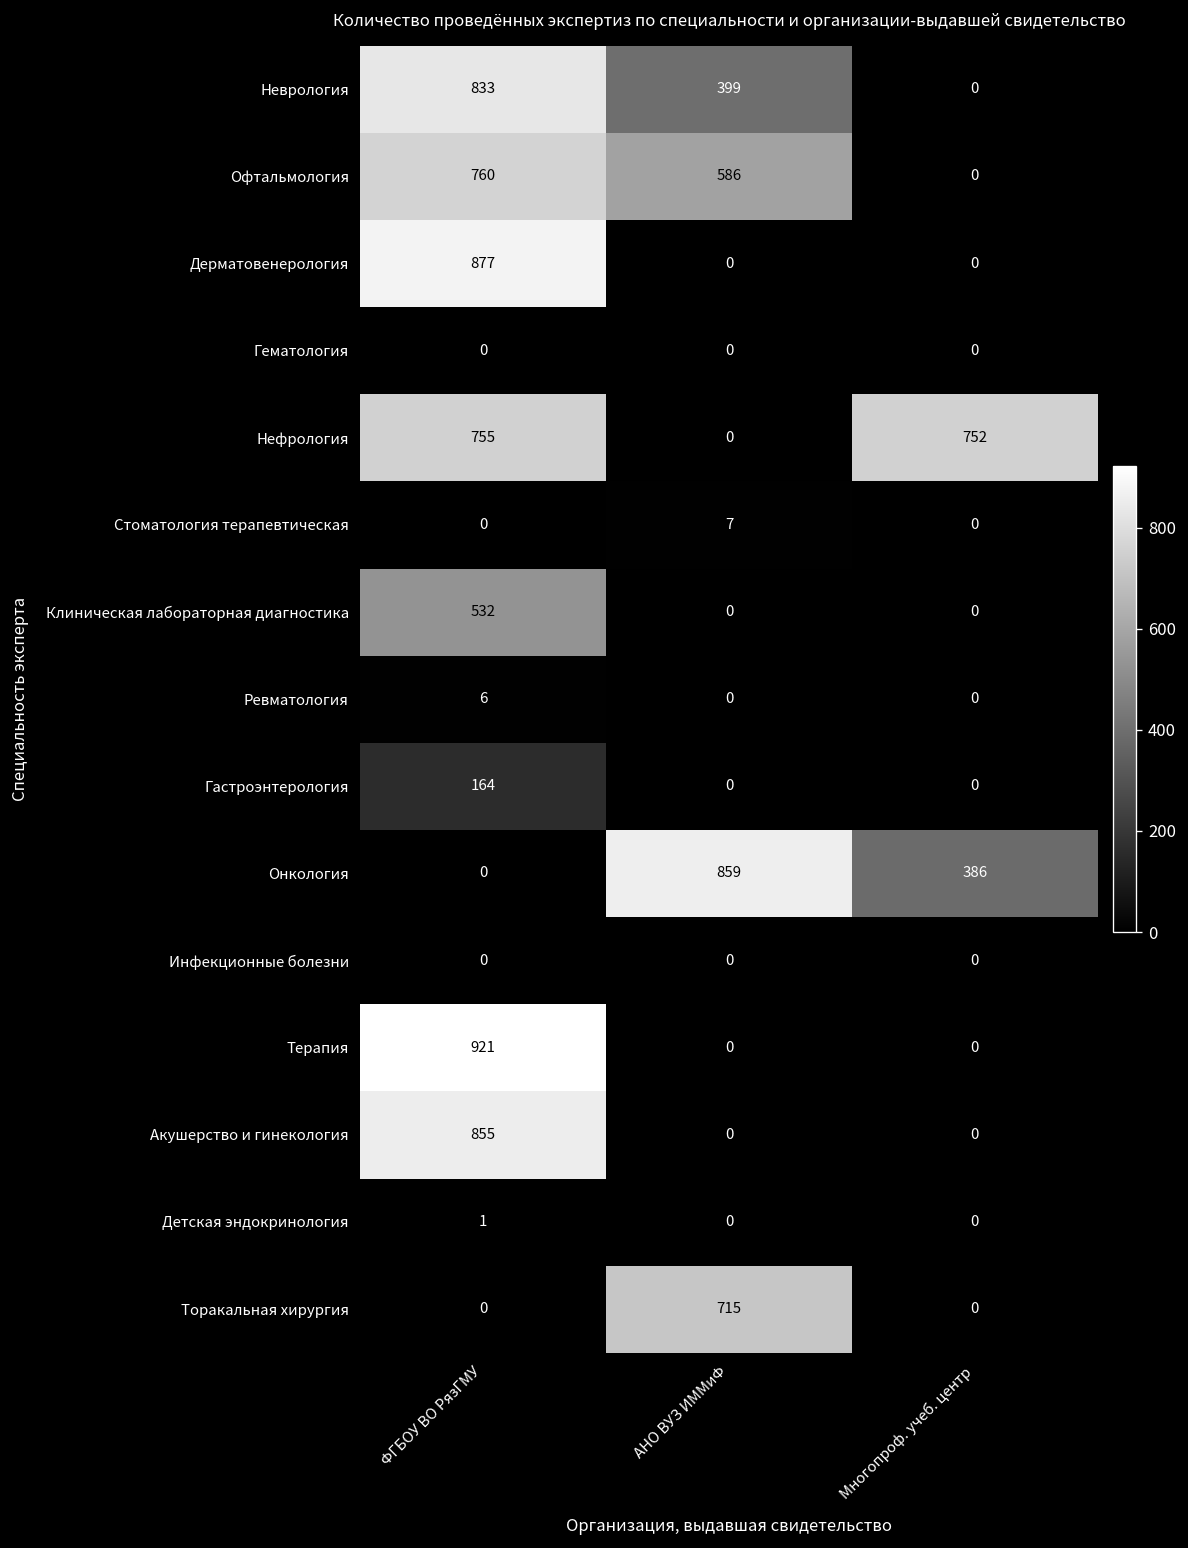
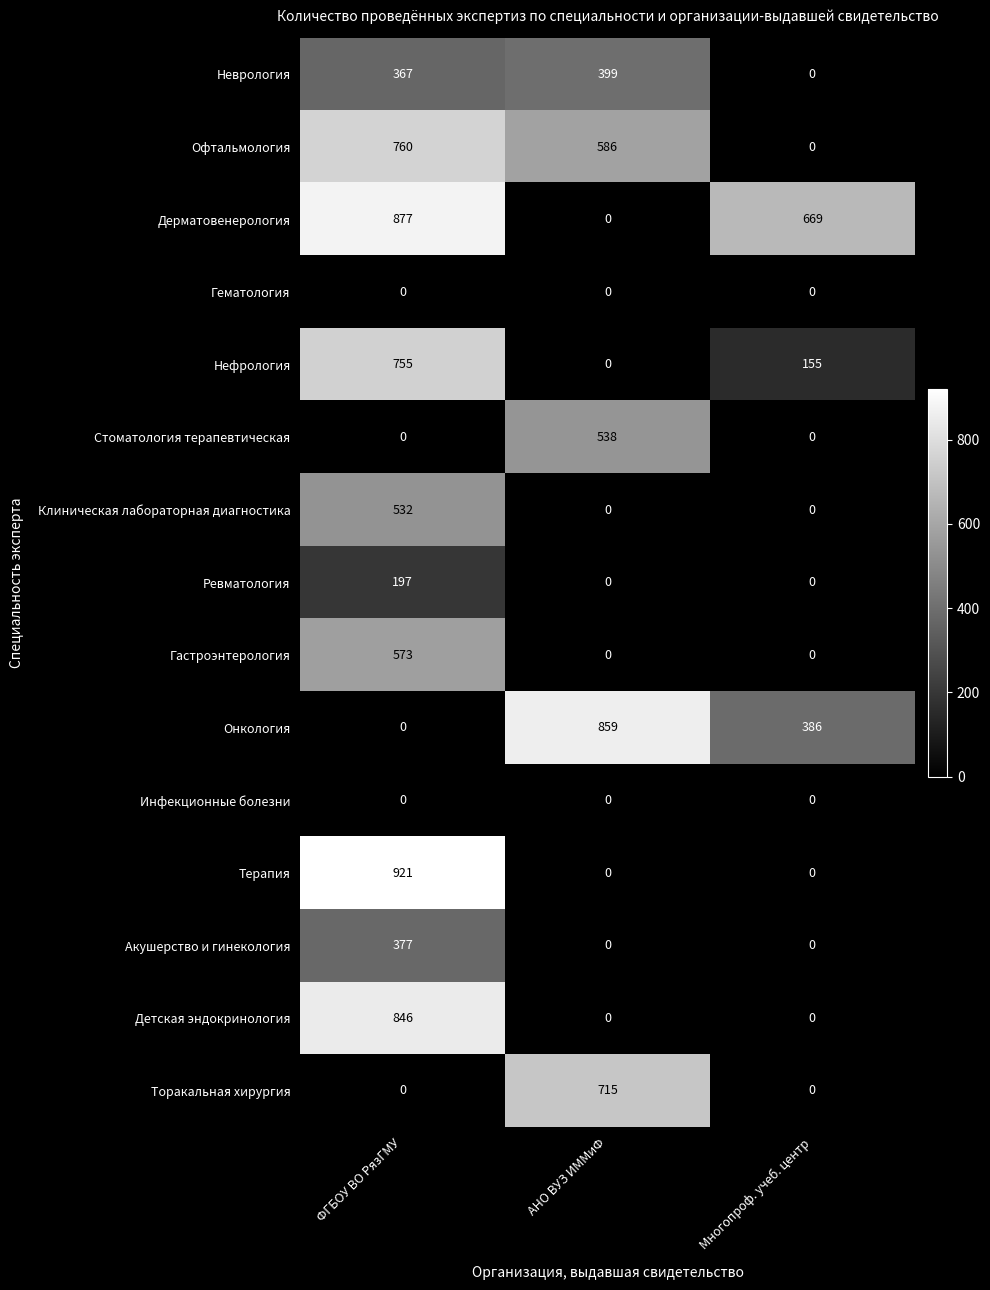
  {
    "Неврология": {
-     "ФГБОУ ВО РязГМУ": 833,
+     "ФГБОУ ВО РязГМУ": 367,
      "АНО ВУЗ ИММиФ": 399,
      "Многопроф. учеб. центр": 0
    },
    "Офтальмология": {
      "ФГБОУ ВО РязГМУ": 760,
      "АНО ВУЗ ИММиФ": 586,
      "Многопроф. учеб. центр": 0
    },
    "Дерматовенерология": {
      "ФГБОУ ВО РязГМУ": 877,
      "АНО ВУЗ ИММиФ": 0,
-     "Многопроф. учеб. центр": 0
+     "Многопроф. учеб. центр": 669
    },
    "Гематология": {
      "ФГБОУ ВО РязГМУ": 0,
      "АНО ВУЗ ИММиФ": 0,
      "Многопроф. учеб. центр": 0
    },
    "Нефрология": {
      "ФГБОУ ВО РязГМУ": 755,
      "АНО ВУЗ ИММиФ": 0,
-     "Многопроф. учеб. центр": 752
+     "Многопроф. учеб. центр": 155
    },
    "Стоматология терапевтическая": {
      "ФГБОУ ВО РязГМУ": 0,
-     "АНО ВУЗ ИММиФ": 7,
+     "АНО ВУЗ ИММиФ": 538,
      "Многопроф. учеб. центр": 0
    },
    "Клиническая лабораторная диагностика": {
      "ФГБОУ ВО РязГМУ": 532,
      "АНО ВУЗ ИММиФ": 0,
      "Многопроф. учеб. центр": 0
    },
    "Ревматология": {
-     "ФГБОУ ВО РязГМУ": 6,
+     "ФГБОУ ВО РязГМУ": 197,
      "АНО ВУЗ ИММиФ": 0,
      "Многопроф. учеб. центр": 0
    },
    "Гастроэнтерология": {
-     "ФГБОУ ВО РязГМУ": 164,
+     "ФГБОУ ВО РязГМУ": 573,
      "АНО ВУЗ ИММиФ": 0,
      "Многопроф. учеб. центр": 0
    },
    "Онкология": {
      "ФГБОУ ВО РязГМУ": 0,
      "АНО ВУЗ ИММиФ": 859,
      "Многопроф. учеб. центр": 386
    },
    "Инфекционные болезни": {
      "ФГБОУ ВО РязГМУ": 0,
      "АНО ВУЗ ИММиФ": 0,
      "Многопроф. учеб. центр": 0
    },
    "Терапия": {
      "ФГБОУ ВО РязГМУ": 921,
      "АНО ВУЗ ИММиФ": 0,
      "Многопроф. учеб. центр": 0
    },
    "Акушерство и гинекология": {
-     "ФГБОУ ВО РязГМУ": 855,
+     "ФГБОУ ВО РязГМУ": 377,
      "АНО ВУЗ ИММиФ": 0,
      "Многопроф. учеб. центр": 0
    },
    "Детская эндокринология": {
-     "ФГБОУ ВО РязГМУ": 1,
+     "ФГБОУ ВО РязГМУ": 846,
      "АНО ВУЗ ИММиФ": 0,
      "Многопроф. учеб. центр": 0
    },
    "Торакальная хирургия": {
      "ФГБОУ ВО РязГМУ": 0,
      "АНО ВУЗ ИММиФ": 715,
      "Многопроф. учеб. центр": 0
    }
  }
